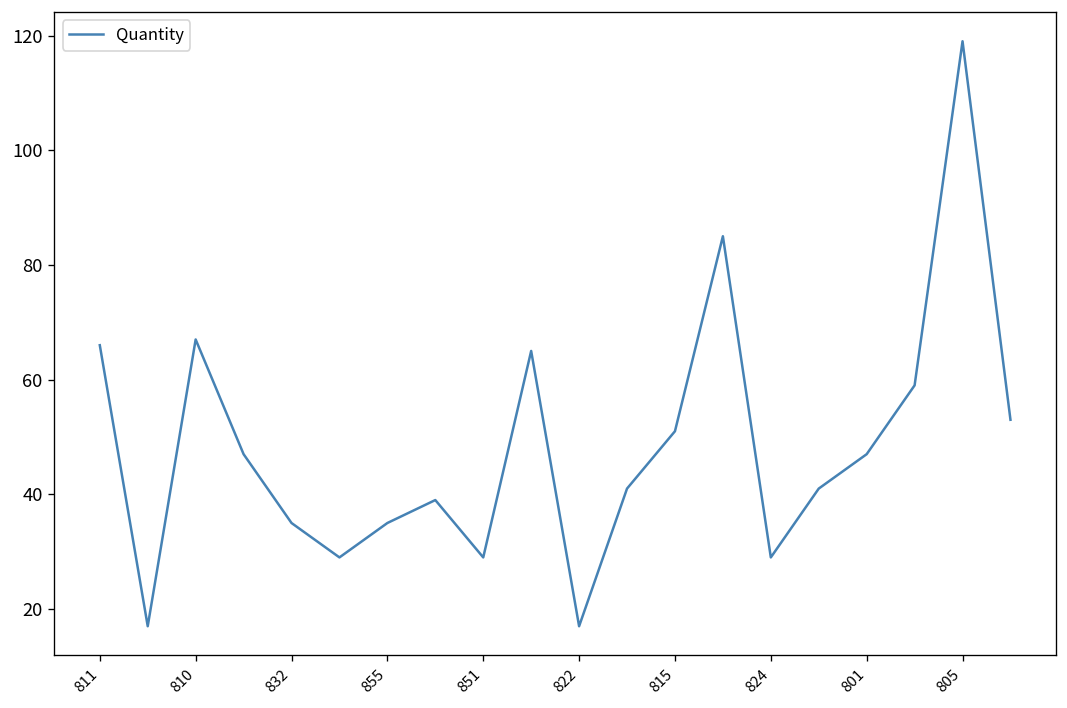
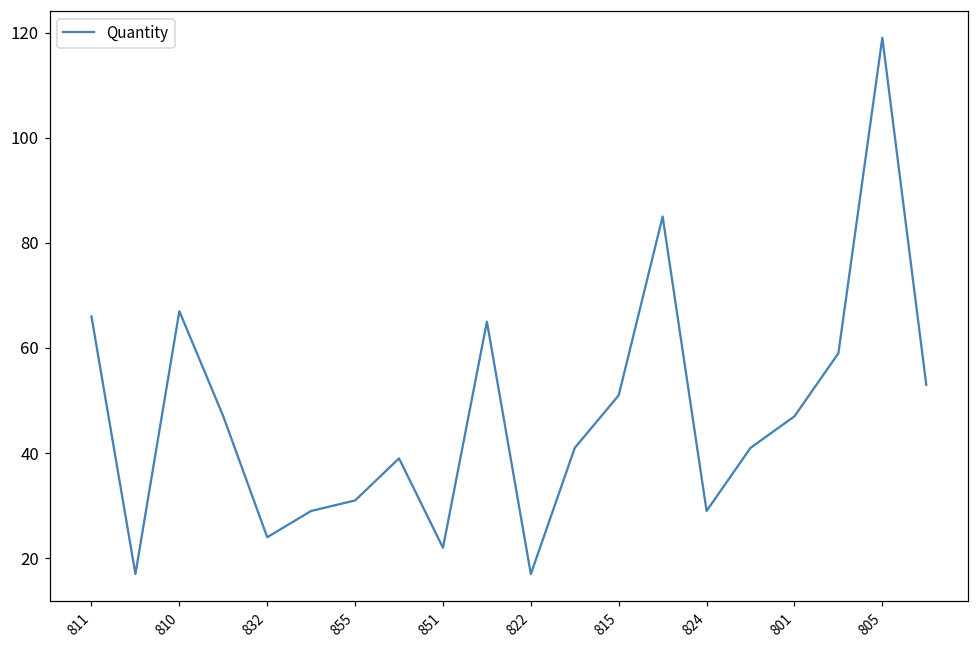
  {
    "811": 66,
    "810": 67,
-   "832": 35,
-   "855": 35,
-   "851": 29,
+   "832": 24,
+   "855": 31,
+   "851": 22,
    "822": 17,
    "815": 51,
    "824": 29,
    "801": 47,
    "805": 119
  }
